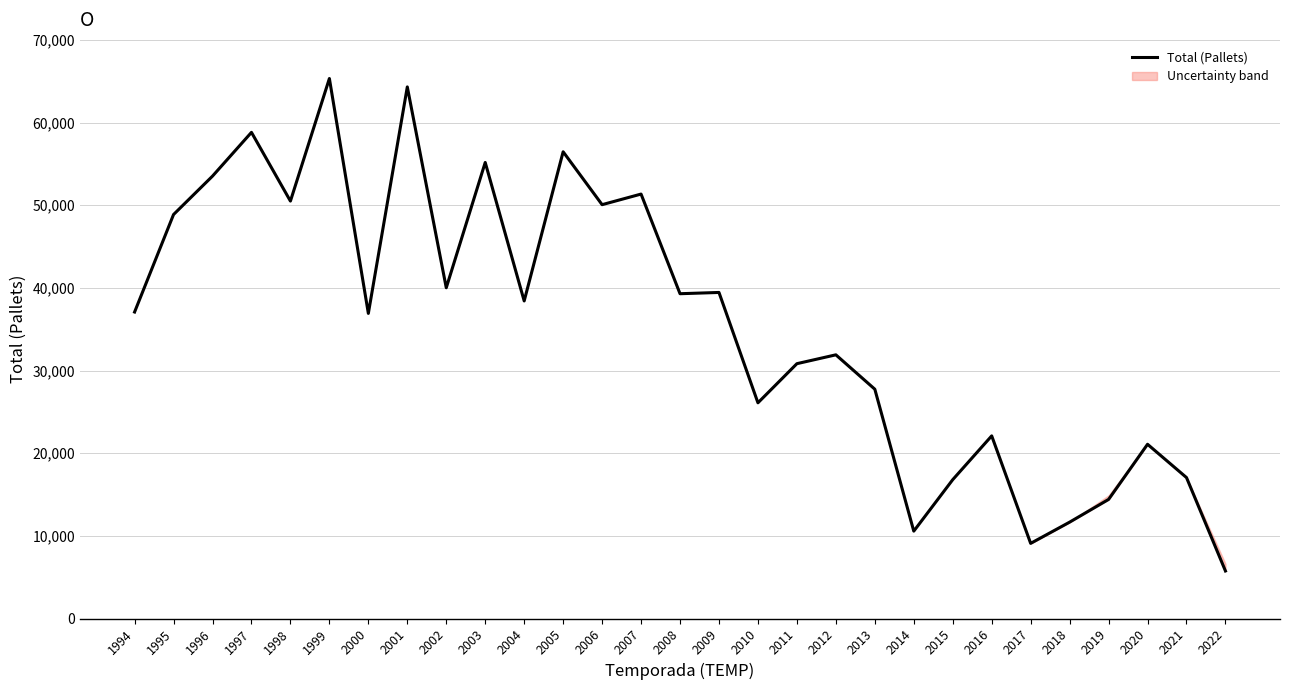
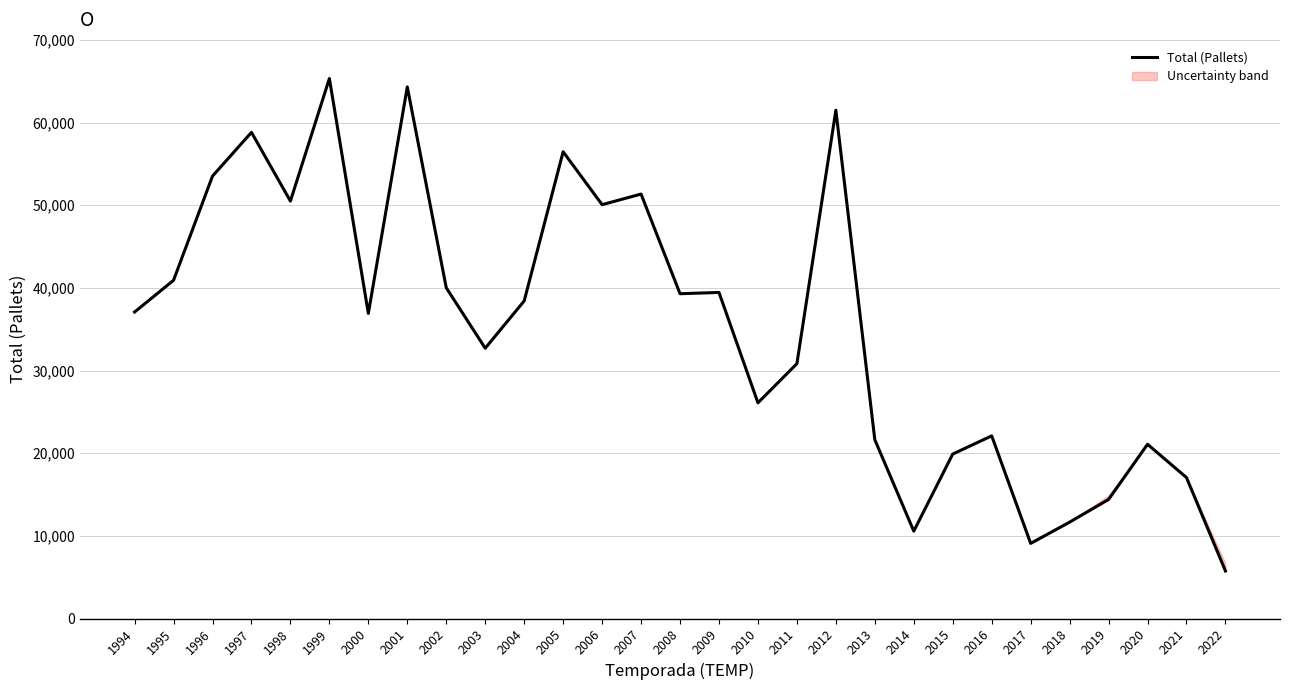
  {
    "Total (Pallets)": {
      "1994": "37,000",
-     "1995": "49,000",
+     "1995": "41,000",
      "1996": "54,000",
      "1997": "59,000",
      "1998": "50,000",
      "1999": "65,000",
      "2000": "37,000",
      "2001": "64,000",
      "2002": "40,000",
-     "2003": "55,000",
+     "2003": "33,000",
      "2004": "38,000",
      "2005": "56,000",
      "2006": "50,000",
      "2007": "51,000",
      "2008": "39,000",
      "2009": "39,000",
      "2010": "26,000",
      "2011": "31,000",
-     "2012": "32,000",
-     "2013": "28,000",
+     "2012": "61,000",
+     "2013": "22,000",
      "2014": "11,000",
-     "2015": "17,000",
+     "2015": "20,000",
      "2016": "22,000",
      "2019": "14,000",
      "2022": "6,000"
    }
  }
